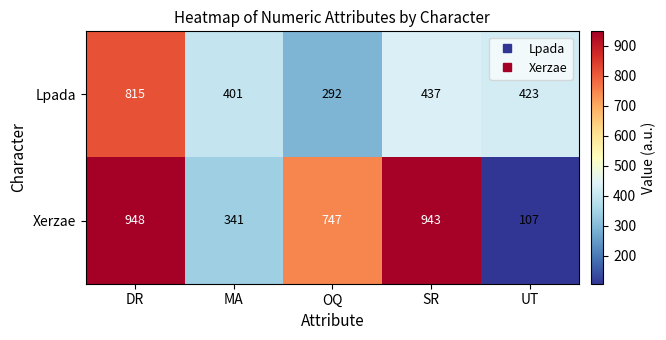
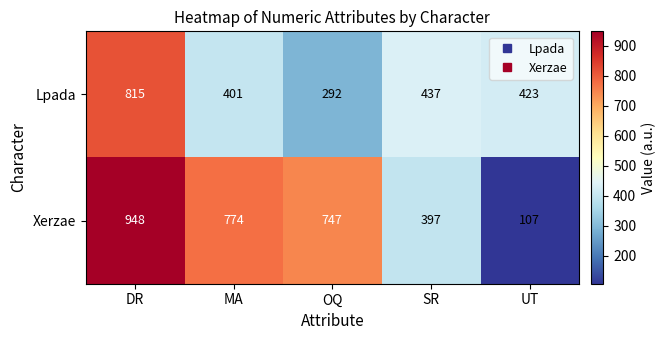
  {
    "Lpada": {
      "DR": 815,
      "MA": 401,
      "OQ": 292,
      "SR": 437,
      "UT": 423
    },
    "Xerzae": {
      "DR": 948,
-     "MA": 341,
+     "MA": 774,
      "OQ": 747,
-     "SR": 943,
+     "SR": 397,
      "UT": 107
    }
  }
